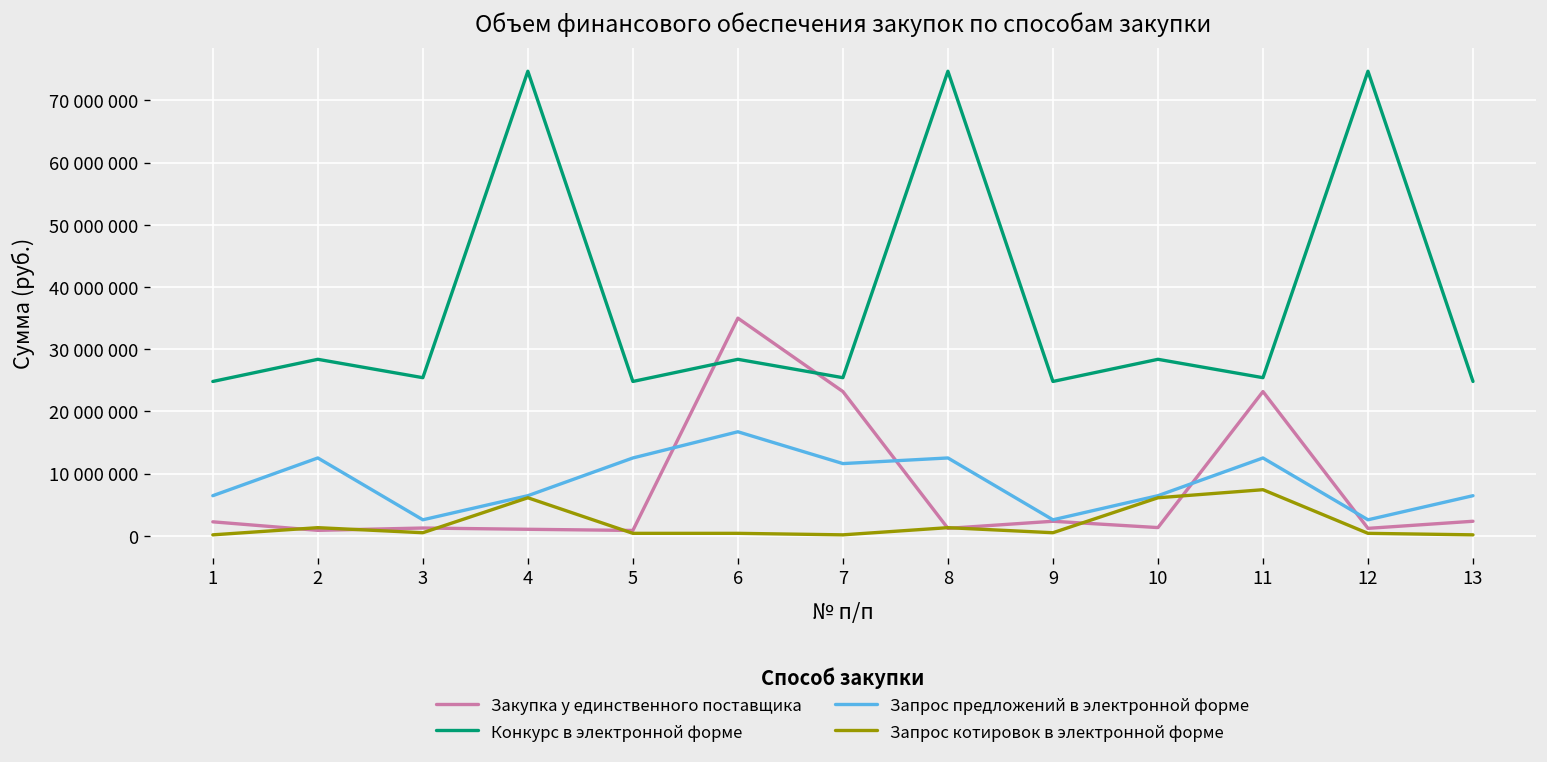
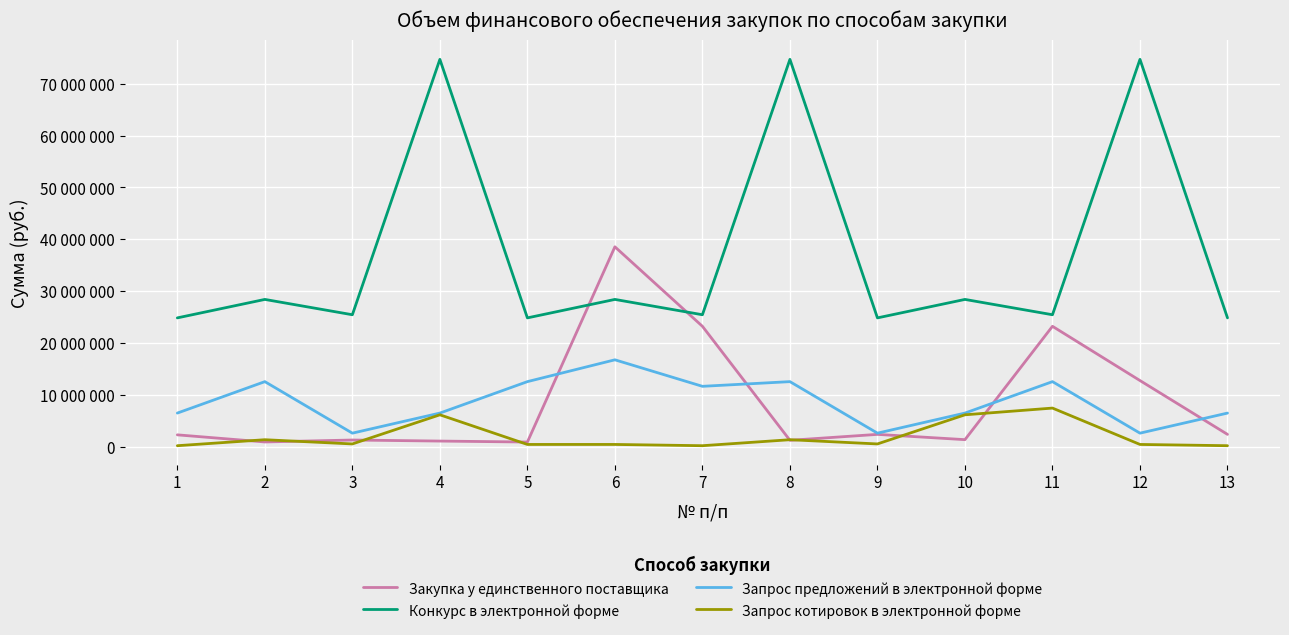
  {
    "Закупка у единственного поставщика": {
      "1": 2000000,
      "3": 1000000,
      "4": 1000000,
-     "6": 35000000,
+     "6": 39000000,
      "7": 23000000,
      "10": 1000000,
      "11": 23000000,
-     "12": 1000000,
+     "12": 13000000,
      "13": 2000000
    },
    "Конкурс в электронной форме": {
      "1": 25000000,
      "2": 28000000,
      "3": 25000000,
      "4": 75000000,
      "5": 25000000,
      "6": 28000000,
      "7": 25000000,
      "8": 75000000,
      "9": 25000000,
      "10": 28000000,
      "11": 25000000,
      "12": 75000000,
      "13": 25000000
    },
    "Запрос предложений в электронной форме": {
      "1": 6000000,
      "2": 13000000,
      "3": 3000000,
      "5": 13000000,
      "6": 17000000,
      "7": 12000000,
      "8": 13000000,
      "11": 13000000,
      "12": 3000000,
      "13": 6000000
    },
    "Запрос котировок в электронной форме": {
      "1": 0,
      "3": 0,
      "6": 0,
      "7": 0,
      "9": 0,
      "11": 7000000,
      "12": 0,
      "13": 0
    }
  }
